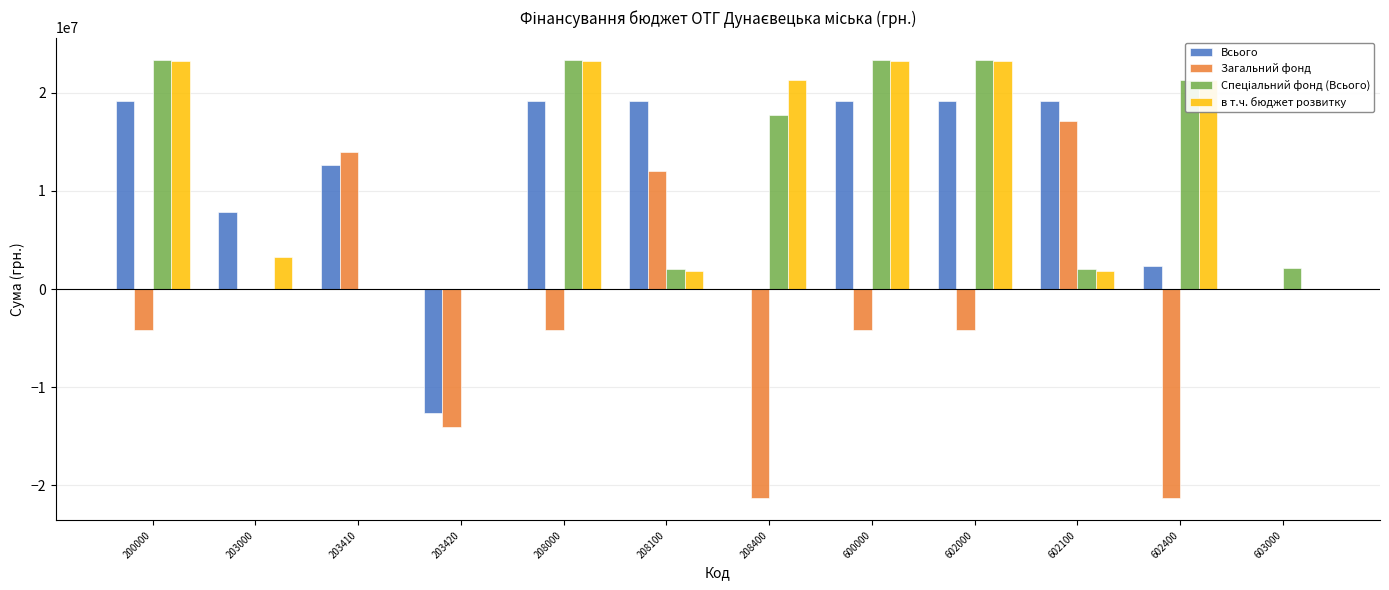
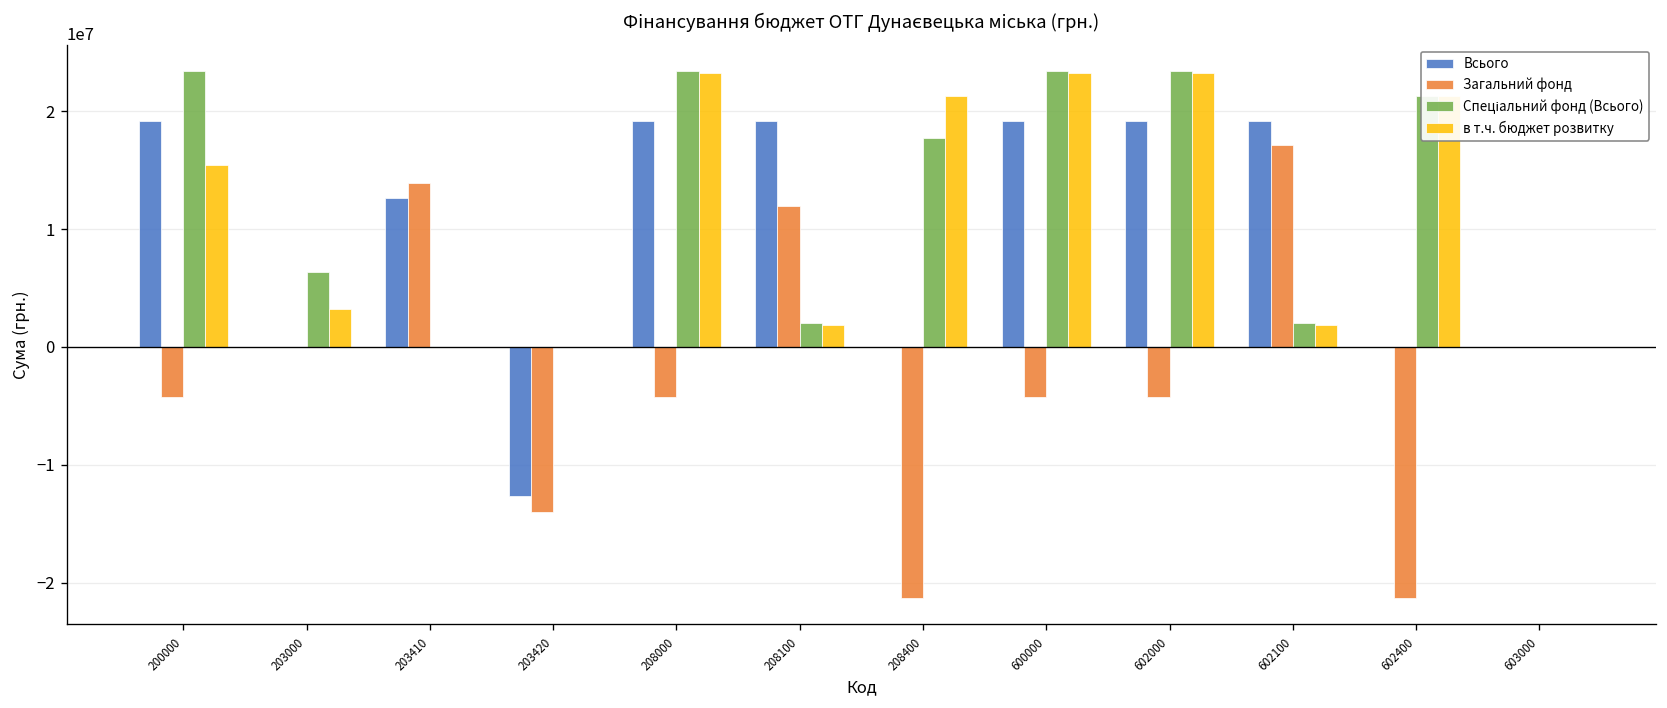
  {
    "Всього": {
      "200000": 19000000,
-     "203000": 8000000,
+     "203000": 0,
      "203410": 13000000,
      "203420": -13000000,
      "208000": 19000000,
      "208100": 19000000,
      "208400": 0,
      "600000": 19000000,
      "602000": 19000000,
      "602100": 19000000,
-     "602400": 2000000,
+     "602400": 0,
      "603000": 0
    },
    "Загальний фонд": {
      "200000": -4000000,
      "203000": 0,
      "203410": 14000000,
      "203420": -14000000,
      "208000": -4000000,
      "208100": 12000000,
      "208400": -21000000,
      "600000": -4000000,
      "602000": -4000000,
      "602100": 17000000,
      "602400": -21000000,
      "603000": 0
    },
    "Спеціальний фонд (Всього)": {
      "200000": 23000000,
-     "203000": 0,
+     "203000": 6000000,
      "203410": 0,
      "203420": 0,
      "208000": 23000000,
      "208100": 2000000,
      "208400": 18000000,
      "600000": 23000000,
      "602000": 23000000,
      "602100": 2000000,
-     "603000": 2000000
+     "603000": 0
    },
    "в т.ч. бюджет розвитку": {
-     "200000": 23000000,
+     "200000": 15000000,
      "203000": 3000000,
      "203410": 0,
      "203420": 0,
      "208000": 23000000,
      "208100": 2000000,
      "208400": 21000000,
      "600000": 23000000,
      "602000": 23000000,
      "602100": 2000000,
      "603000": 0
    }
  }
